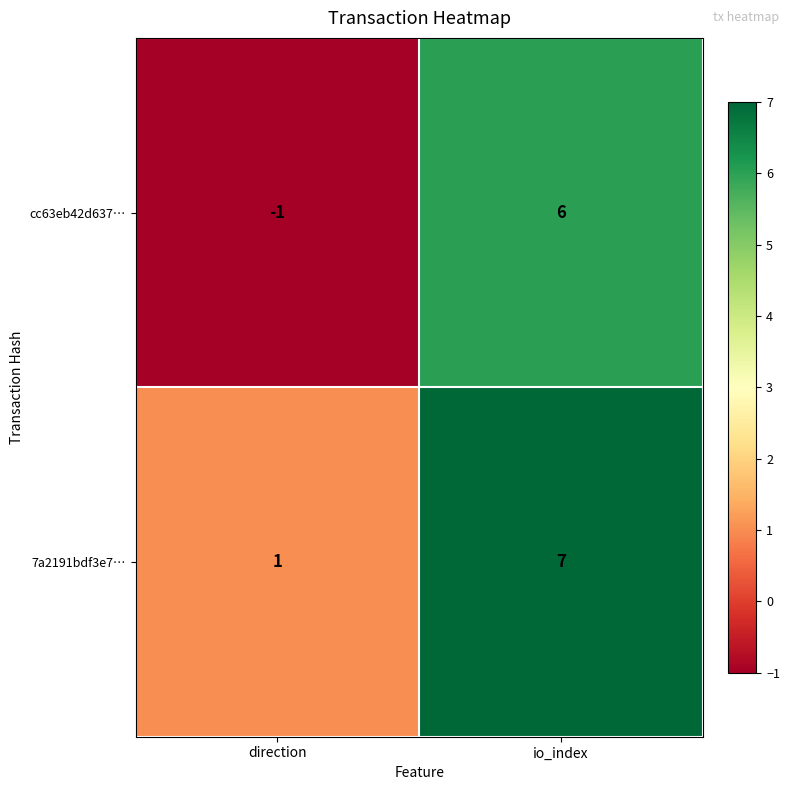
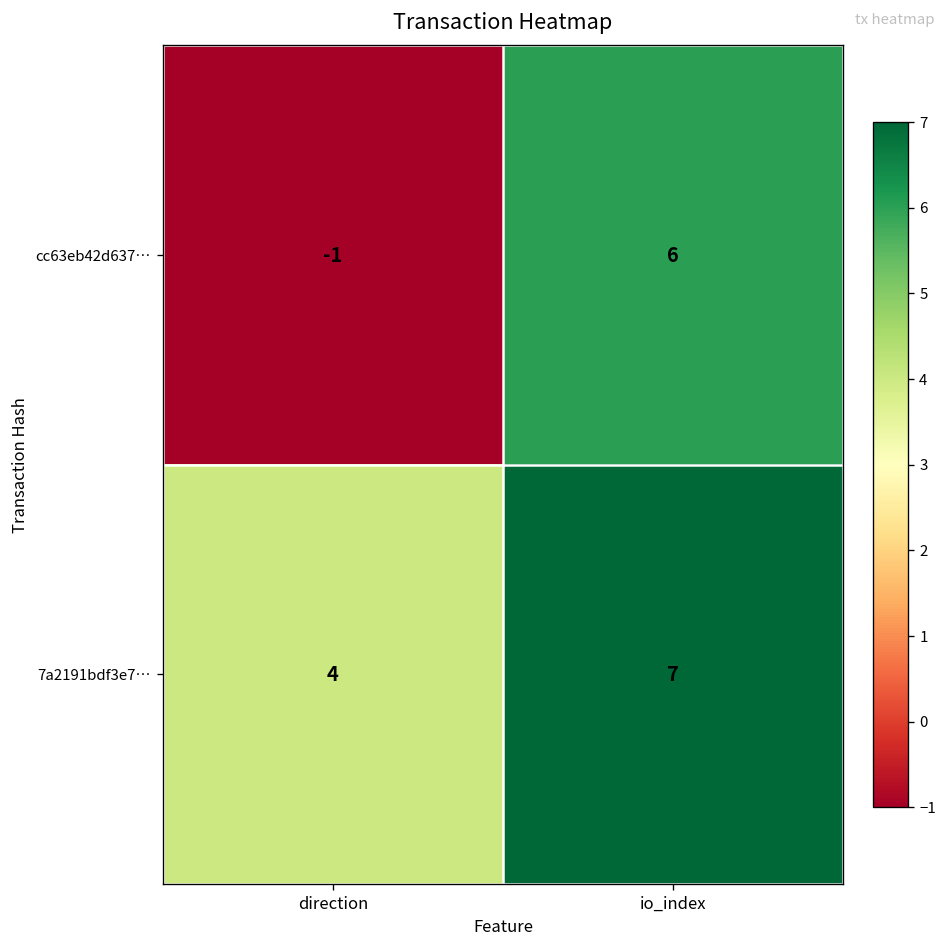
  {
    "cc63eb42d637…": {
      "direction": -1,
      "io_index": 6
    },
    "7a2191bdf3e7…": {
-     "direction": 1,
+     "direction": 4,
      "io_index": 7
    }
  }
